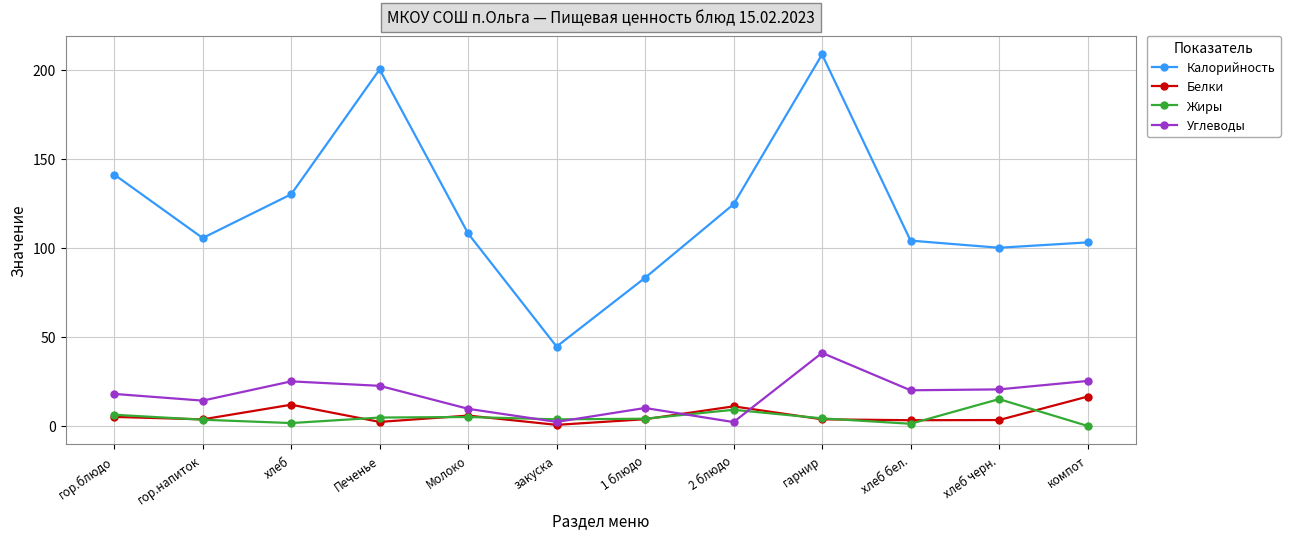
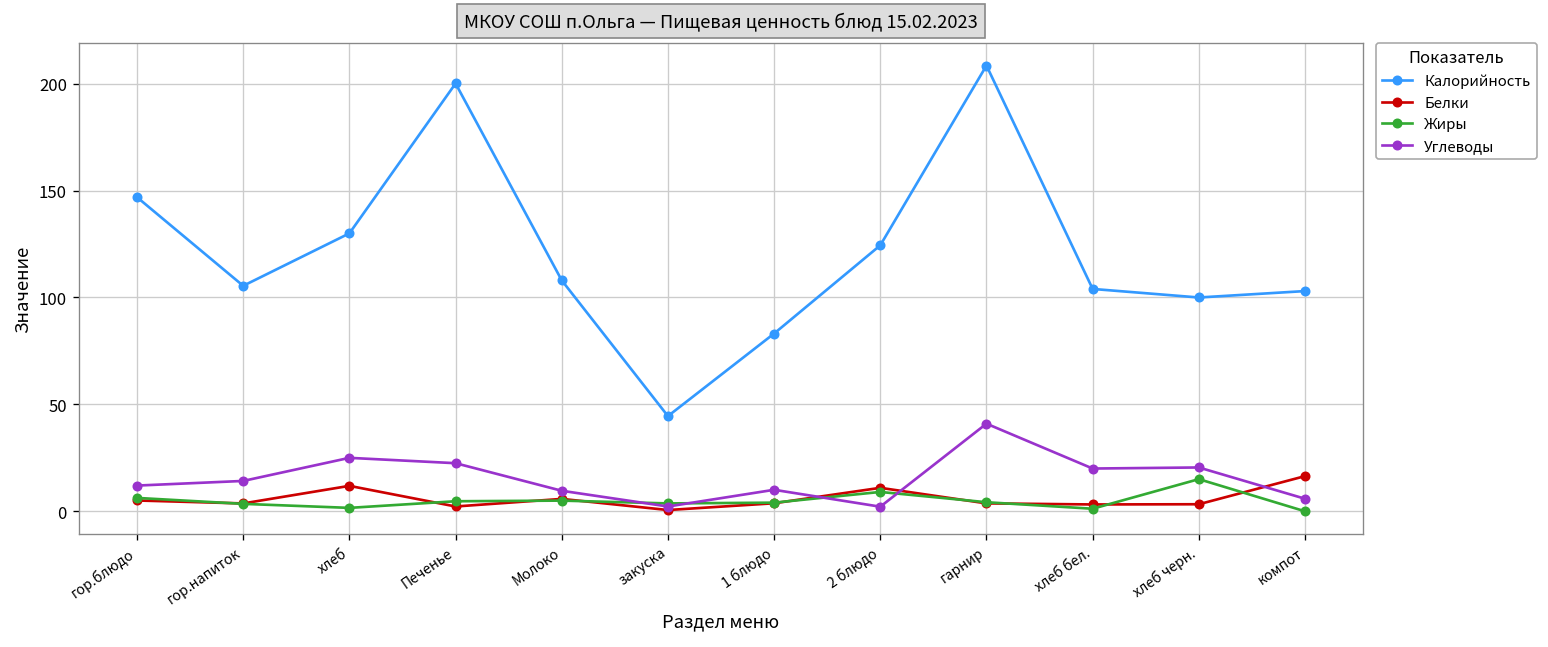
  {
    "Калорийность": {
-     "гор.блюдо": 141,
+     "гор.блюдо": 147,
      "гор.напиток": 105,
      "хлеб": 130,
      "Печенье": 200,
      "Молоко": 108,
      "закуска": 45,
      "1 блюдо": 83,
      "2 блюдо": 124,
      "гарнир": 208,
      "хлеб бел.": 104,
      "хлеб черн.": 100,
      "компот": 103
    },
    "Белки": {
      "хлеб": 12,
      "Печенье": 2,
      "закуска": 1,
      "2 блюдо": 11,
      "хлеб бел.": 3,
      "хлеб черн.": 3,
      "компот": 16
    },
    "Жиры": {
      "хлеб": 2,
      "Печенье": 5,
      "закуска": 4,
      "2 блюдо": 9,
      "хлеб бел.": 1,
      "хлеб черн.": 15,
      "компот": 0
    },
    "Углеводы": {
-     "гор.блюдо": 18,
+     "гор.блюдо": 12,
      "гор.напиток": 14,
      "хлеб": 25,
      "Печенье": 23,
      "Молоко": 10,
      "закуска": 2,
      "1 блюдо": 10,
      "2 блюдо": 2,
      "гарнир": 41,
      "хлеб бел.": 20,
      "хлеб черн.": 21,
-     "компот": 25
+     "компот": 6
    }
  }
